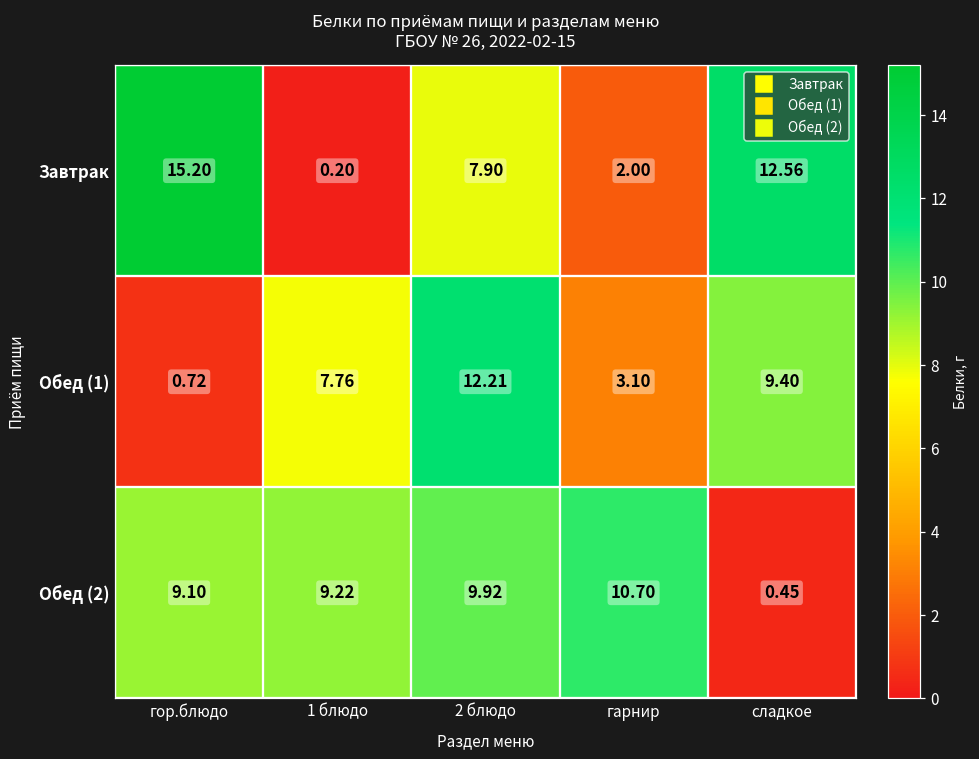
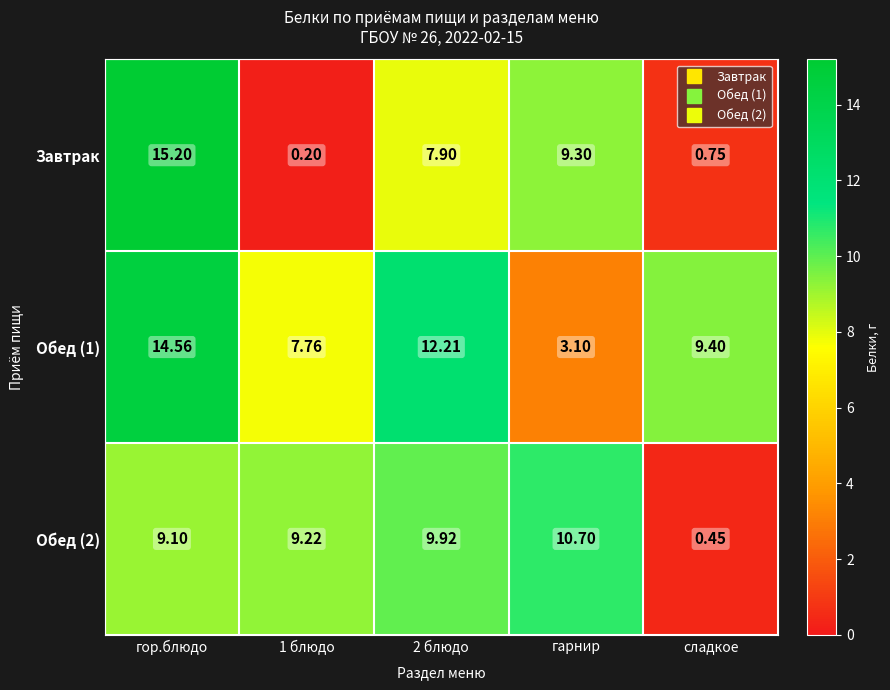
  {
    "Завтрак": {
-     "гарнир": 2.00,
-     "сладкое": 12.56
+     "гарнир": 9.30,
+     "сладкое": 0.75
    },
    "Обед (1)": {
-     "гор.блюдо": 0.72
+     "гор.блюдо": 14.56
    }
  }
